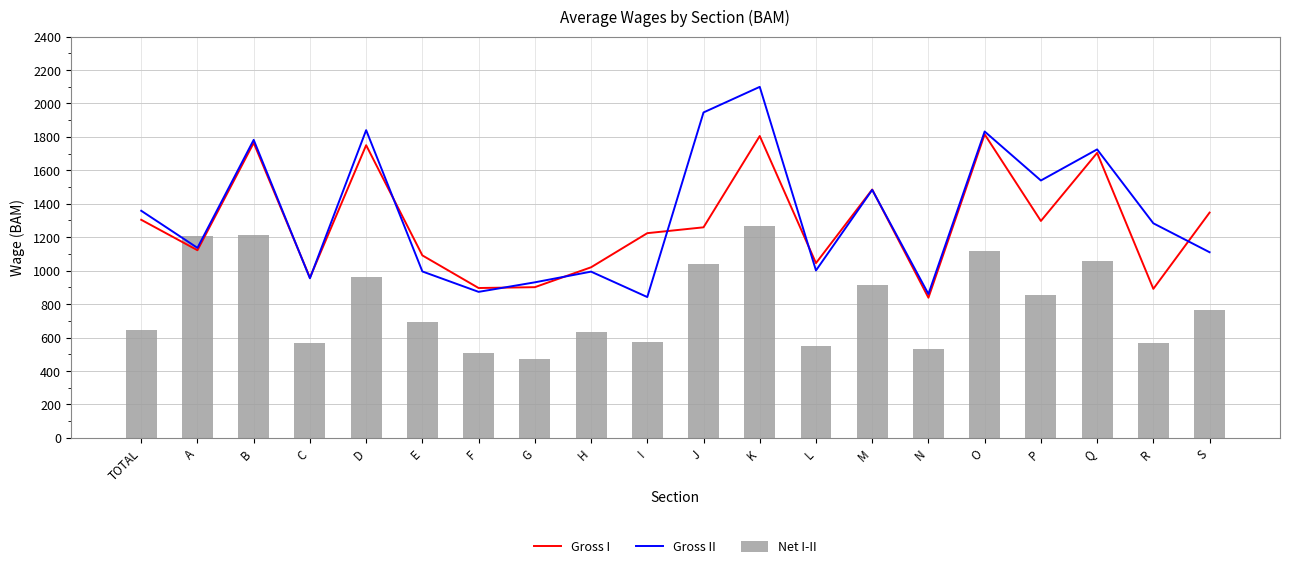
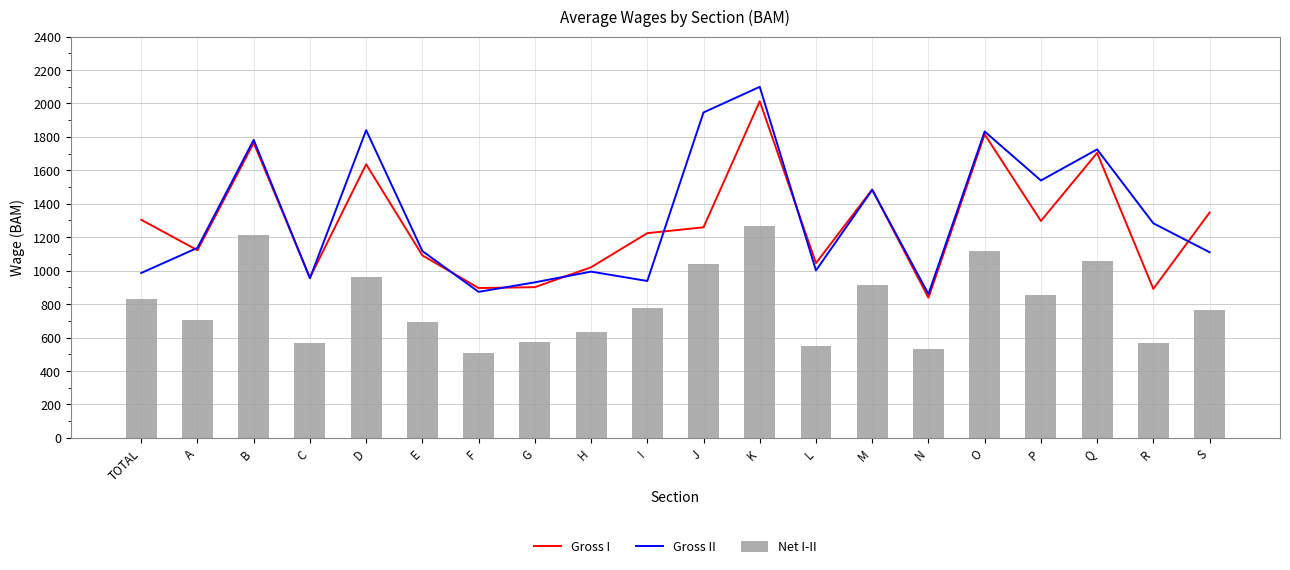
  {
    "Net I-II": {
-     "TOTAL": 650,
-     "A": 1210,
+     "TOTAL": 830,
+     "A": 700,
      "B": 1220,
      "C": 570,
      "D": 960,
      "E": 690,
      "F": 510,
-     "G": 470,
+     "G": 580,
      "H": 630,
-     "I": 580,
+     "I": 780,
      "J": 1040,
      "K": 1270,
      "L": 550,
      "M": 910,
      "N": 530,
      "O": 1120,
      "P": 860,
      "Q": 1060,
      "R": 570,
      "S": 770
    },
    "Gross I": {
      "TOTAL": 1300,
      "B": 1760,
-     "D": 1750,
+     "D": 1640,
      "E": 1090,
      "F": 900,
      "G": 900,
      "H": 1020,
      "I": 1220,
      "J": 1260,
-     "K": 1810,
+     "K": 2010,
      "L": 1050,
      "N": 840,
      "O": 1820,
      "P": 1300,
      "Q": 1700,
      "R": 890,
      "S": 1350
    },
    "Gross II": {
-     "TOTAL": 1360,
+     "TOTAL": 990,
      "B": 1780,
      "D": 1840,
-     "E": 1000,
+     "E": 1120,
      "F": 870,
      "G": 930,
      "H": 990,
-     "I": 840,
+     "I": 940,
      "J": 1950,
      "K": 2100,
      "L": 1000,
      "N": 860,
      "O": 1830,
      "P": 1540,
      "Q": 1730,
      "R": 1280,
      "S": 1110
    }
  }
